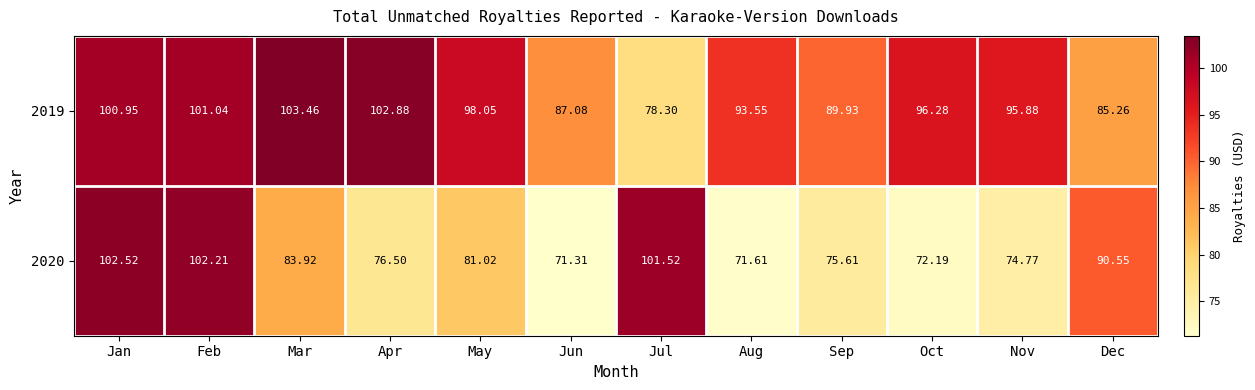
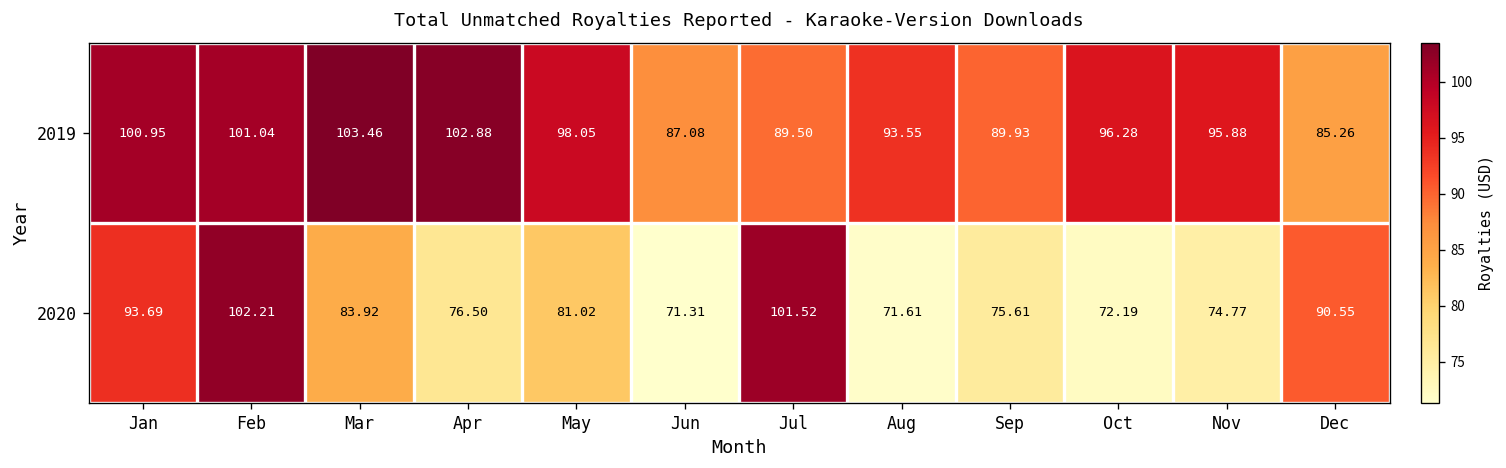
  {
    "2019": {
      "Jan": 100.95,
      "Feb": 101.04,
      "Mar": 103.46,
      "Apr": 102.88,
      "May": 98.05,
      "Jun": 87.08,
-     "Jul": 78.30,
+     "Jul": 89.50,
      "Aug": 93.55,
      "Sep": 89.93,
      "Oct": 96.28,
      "Nov": 95.88,
      "Dec": 85.26
    },
    "2020": {
-     "Jan": 102.52,
+     "Jan": 93.69,
      "Feb": 102.21,
      "Mar": 83.92,
      "Apr": 76.50,
      "May": 81.02,
      "Jun": 71.31,
      "Jul": 101.52,
      "Aug": 71.61,
      "Sep": 75.61,
      "Oct": 72.19,
      "Nov": 74.77,
      "Dec": 90.55
    }
  }
